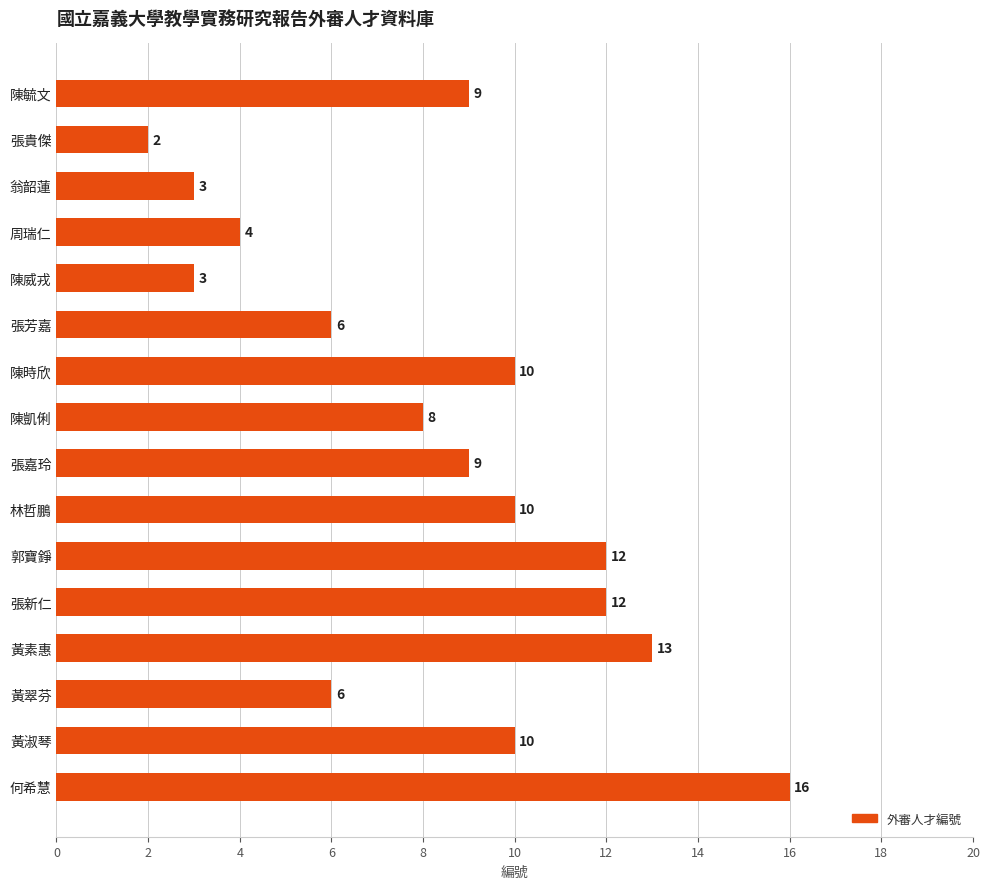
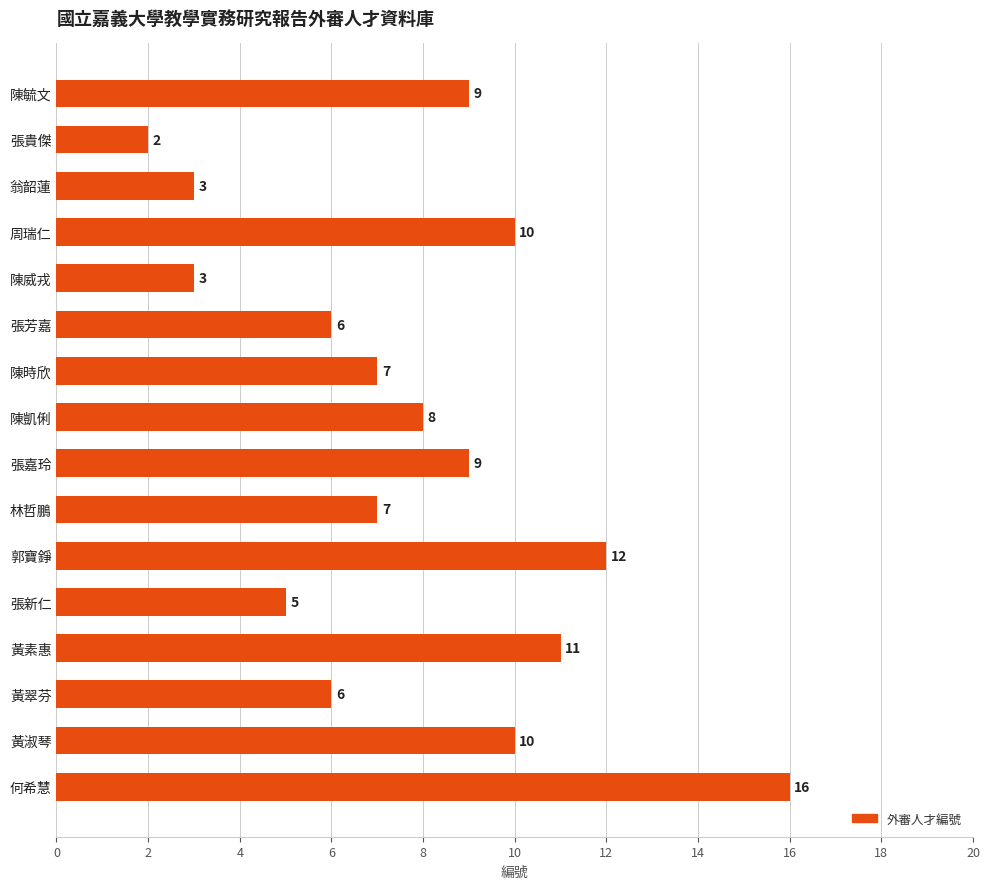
  {
    "陳毓文": 9,
    "張貴傑": 2,
    "翁韶蓮": 3,
-   "周瑞仁": 4,
+   "周瑞仁": 10,
    "陳威戎": 3,
    "張芳嘉": 6,
-   "陳時欣": 10,
+   "陳時欣": 7,
    "陳凱俐": 8,
    "張嘉玲": 9,
-   "林哲鵬": 10,
+   "林哲鵬": 7,
    "郭寶錚": 12,
-   "張新仁": 12,
-   "黃素惠": 13,
+   "張新仁": 5,
+   "黃素惠": 11,
    "黃翠芬": 6,
    "黃淑琴": 10,
    "何希慧": 16
  }
